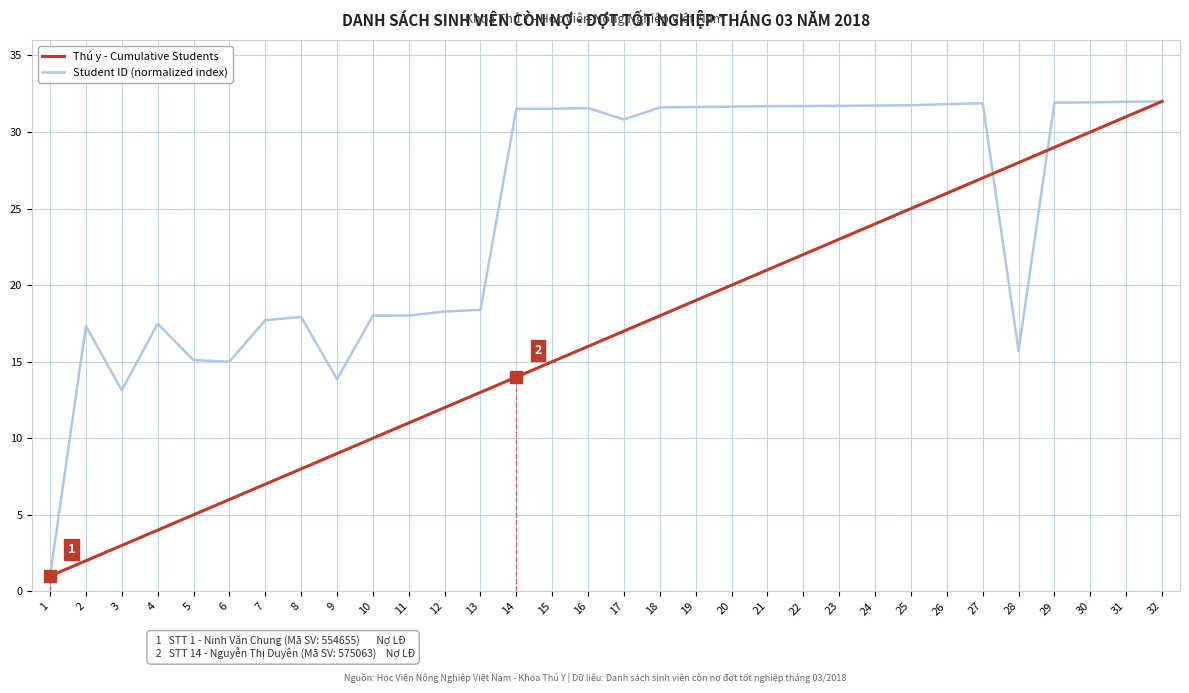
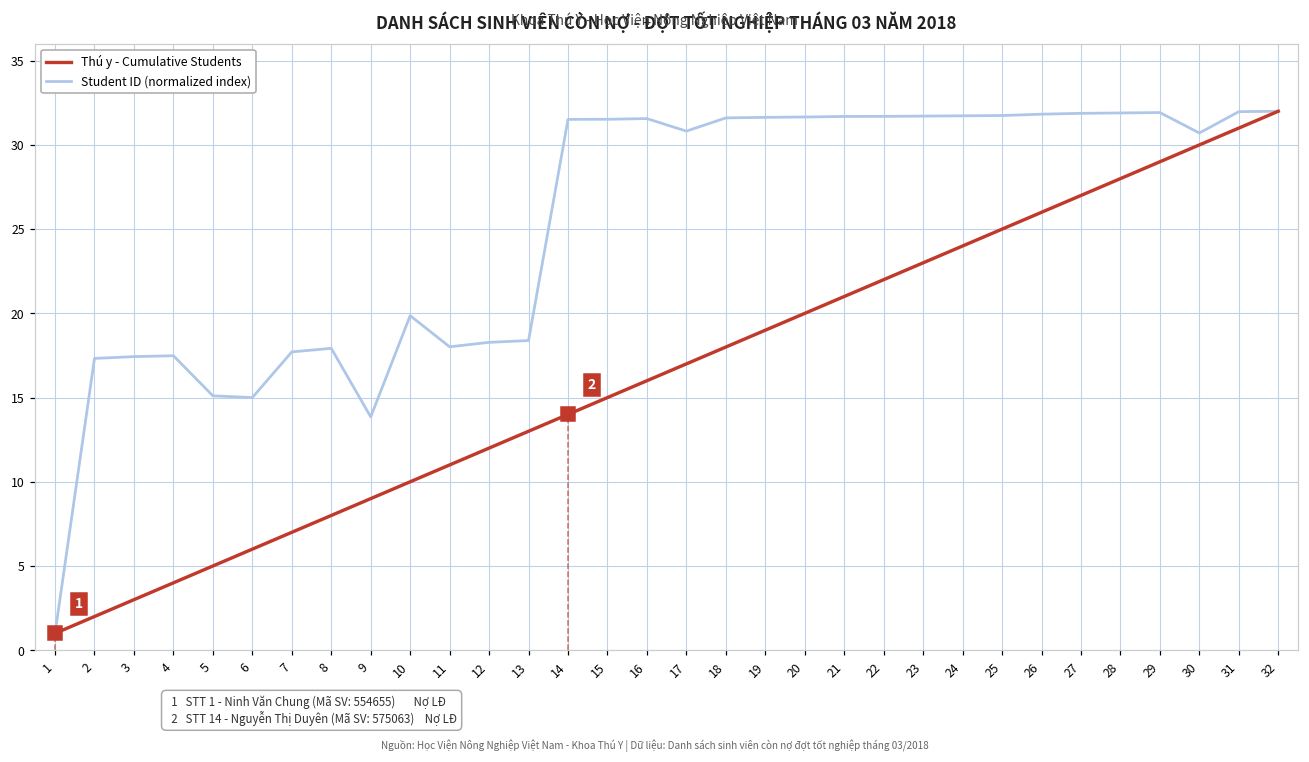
  {
    "Student ID (normalized index)": {
      "2": 17.3,
-     "3": 13.1,
+     "3": 17.4,
      "4": 17.5,
      "5": 15.1,
      "6": 15.0,
      "7": 17.7,
      "8": 17.9,
      "9": 13.9,
-     "10": 18.0,
+     "10": 19.9,
      "11": 18.0,
      "12": 18.3,
      "13": 18.4,
      "14": 31.5,
      "15": 31.5,
      "16": 31.6,
      "17": 30.8,
      "18": 31.6,
      "19": 31.6,
      "20": 31.7,
      "21": 31.7,
      "22": 31.7,
      "23": 31.7,
      "24": 31.7,
      "25": 31.7,
      "26": 31.8,
      "27": 31.9,
-     "28": 15.7,
+     "28": 31.9,
      "29": 31.9,
-     "30": 31.9,
+     "30": 30.7,
      "31": 32.0
    }
  }
